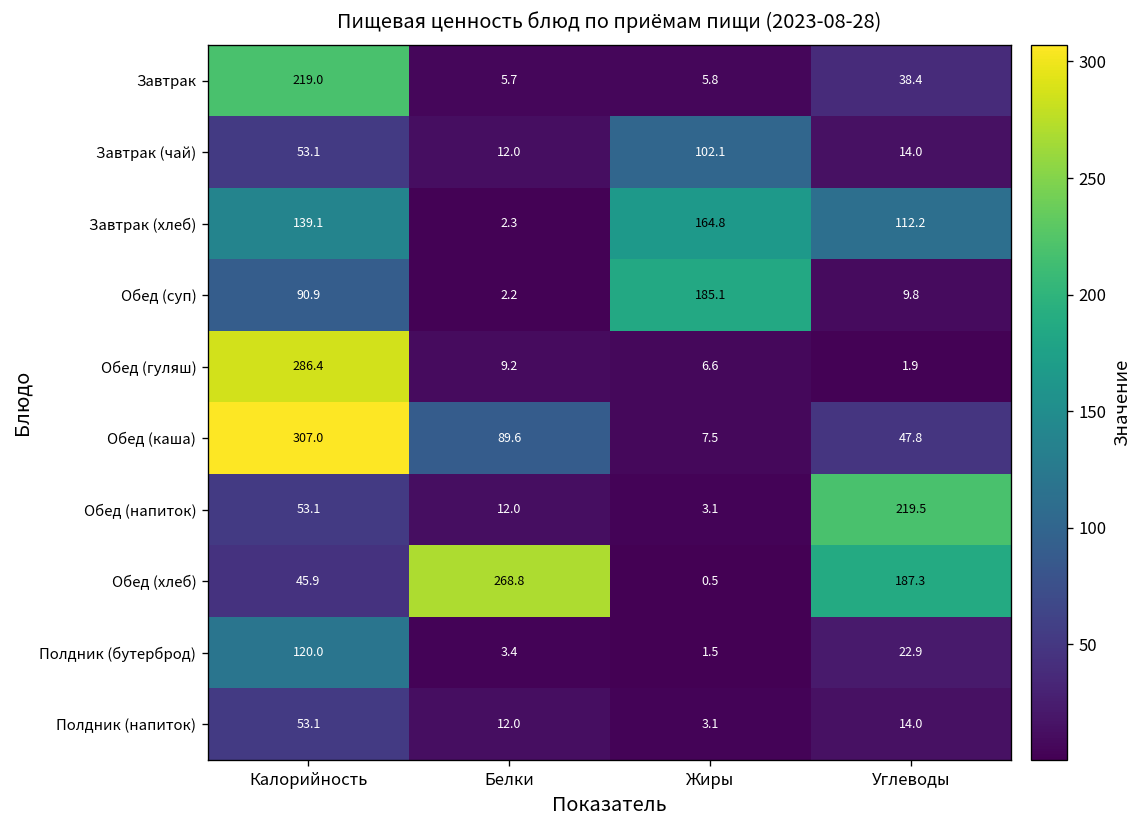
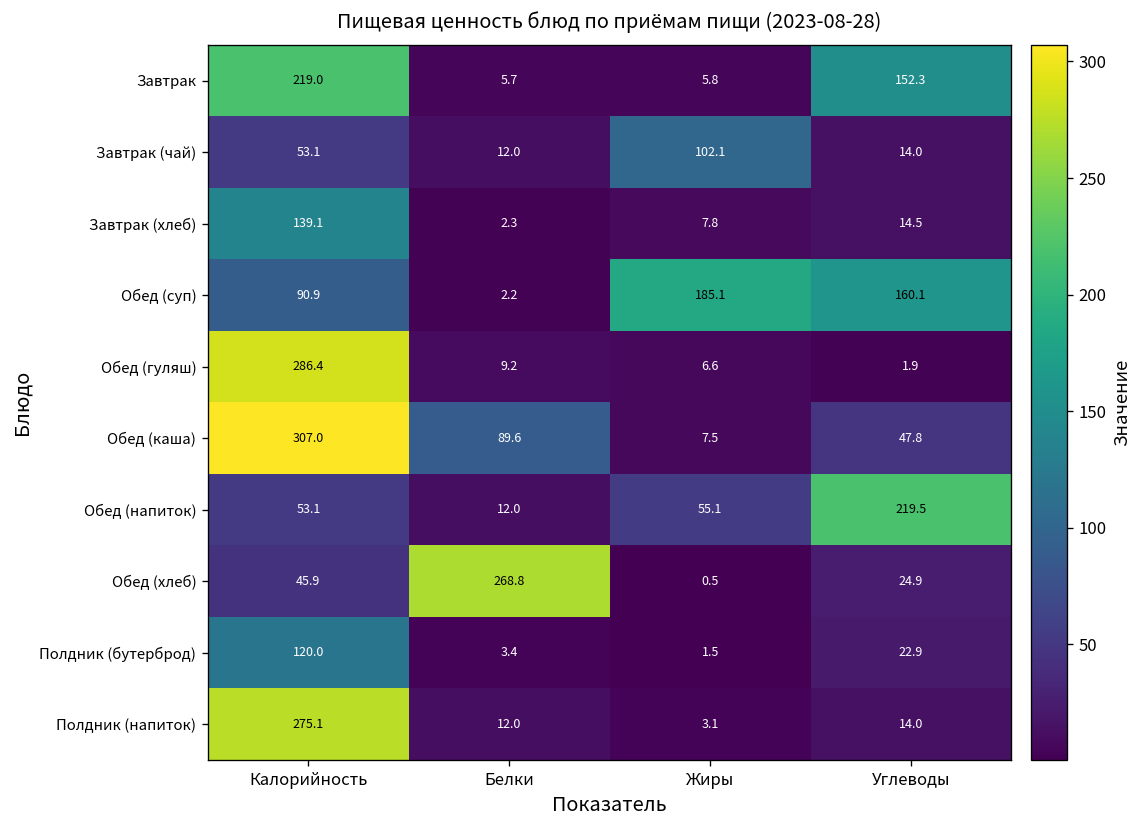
  {
    "Завтрак": {
      "Калорийность": 219.0,
      "Белки": 5.7,
      "Жиры": 5.8,
-     "Углеводы": 38.4
+     "Углеводы": 152.3
    },
    "Завтрак (чай)": {
      "Калорийность": 53.1,
      "Белки": 12.0,
      "Жиры": 102.1,
      "Углеводы": 14.0
    },
    "Завтрак (хлеб)": {
      "Калорийность": 139.1,
      "Белки": 2.3,
-     "Жиры": 164.8,
-     "Углеводы": 112.2
+     "Жиры": 7.8,
+     "Углеводы": 14.5
    },
    "Обед (суп)": {
      "Калорийность": 90.9,
      "Белки": 2.2,
      "Жиры": 185.1,
-     "Углеводы": 9.8
+     "Углеводы": 160.1
    },
    "Обед (гуляш)": {
      "Калорийность": 286.4,
      "Белки": 9.2,
      "Жиры": 6.6,
      "Углеводы": 1.9
    },
    "Обед (каша)": {
      "Калорийность": 307.0,
      "Белки": 89.6,
      "Жиры": 7.5,
      "Углеводы": 47.8
    },
    "Обед (напиток)": {
      "Калорийность": 53.1,
      "Белки": 12.0,
-     "Жиры": 3.1,
+     "Жиры": 55.1,
      "Углеводы": 219.5
    },
    "Обед (хлеб)": {
      "Калорийность": 45.9,
      "Белки": 268.8,
      "Жиры": 0.5,
-     "Углеводы": 187.3
+     "Углеводы": 24.9
    },
    "Полдник (бутерброд)": {
      "Калорийность": 120.0,
      "Белки": 3.4,
      "Жиры": 1.5,
      "Углеводы": 22.9
    },
    "Полдник (напиток)": {
-     "Калорийность": 53.1,
+     "Калорийность": 275.1,
      "Белки": 12.0,
      "Жиры": 3.1,
      "Углеводы": 14.0
    }
  }
